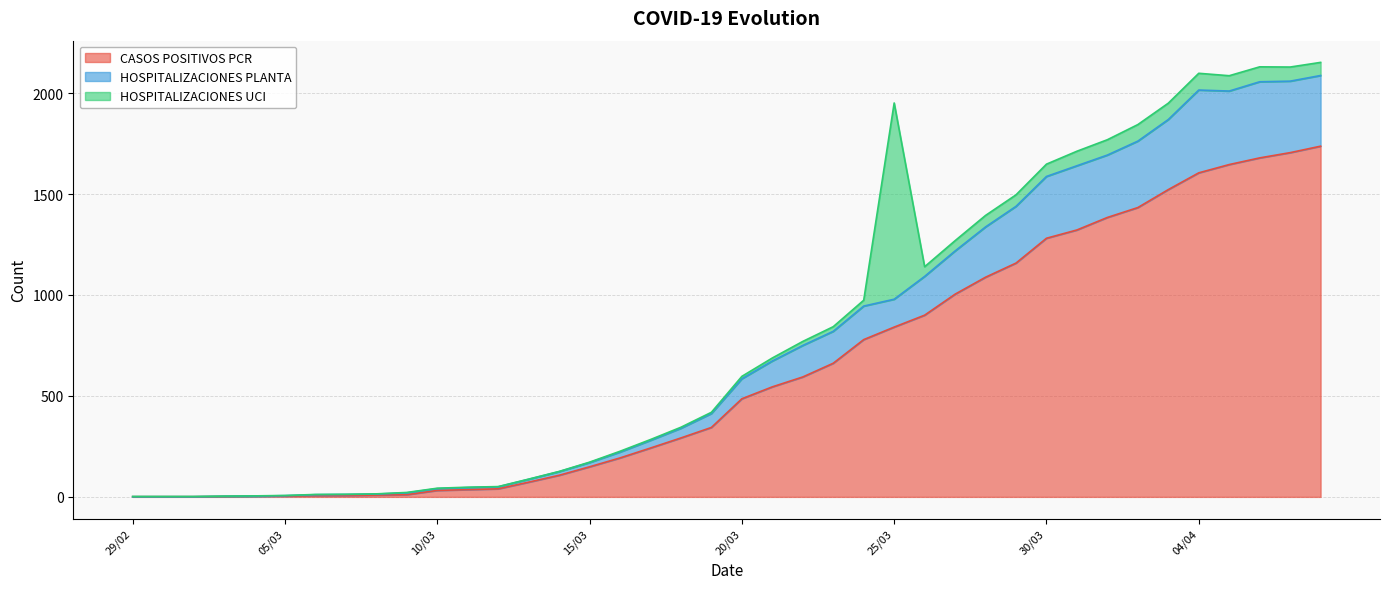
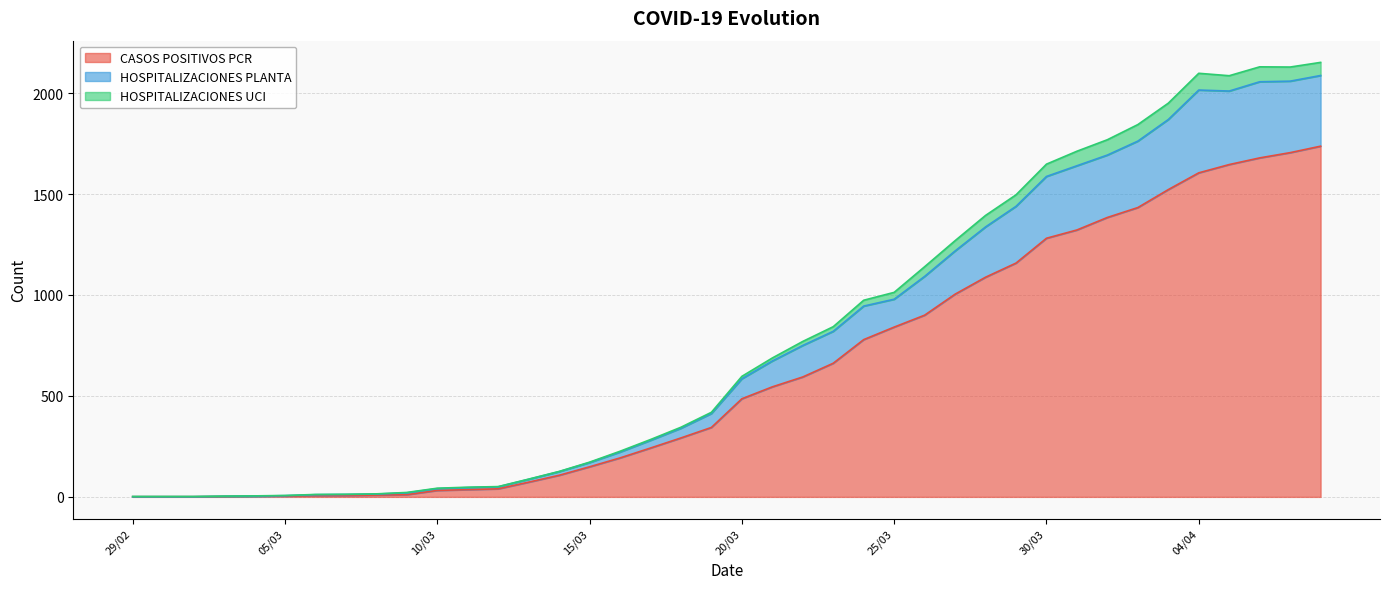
  {
    "CASOS POSITIVOS PCR": {
      "15/03": 150,
      "20/03": 490,
      "25/03": 840,
      "30/03": 1280,
      "04/04": 1610
    },
    "HOSPITALIZACIONES PLANTA": {
      "25/03": 140,
      "30/03": 310,
      "04/04": 410
    },
    "HOSPITALIZACIONES UCI": {
-     "25/03": 970,
+     "25/03": 30,
      "30/03": 60,
      "04/04": 80
    }
  }
